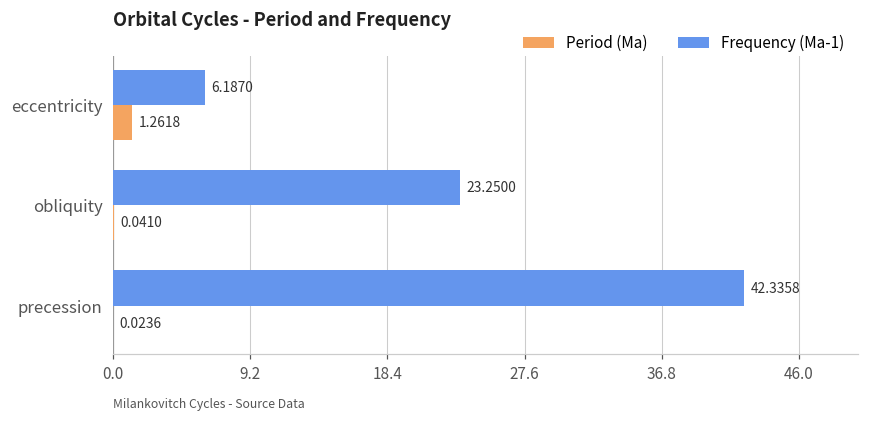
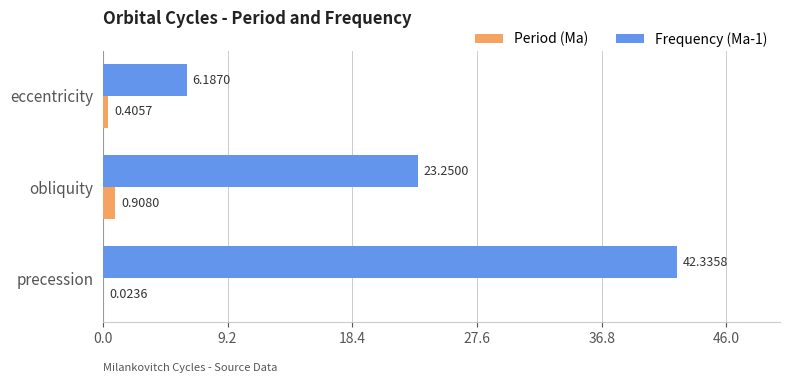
  {
    "Period (Ma)": {
-     "eccentricity": 1.2618,
-     "obliquity": 0.0410,
+     "eccentricity": 0.4057,
+     "obliquity": 0.9080,
      "precession": 0.0236
    },
    "Frequency (Ma-1)": {
      "eccentricity": 6.1870,
      "obliquity": 23.2500,
      "precession": 42.3358
    }
  }
